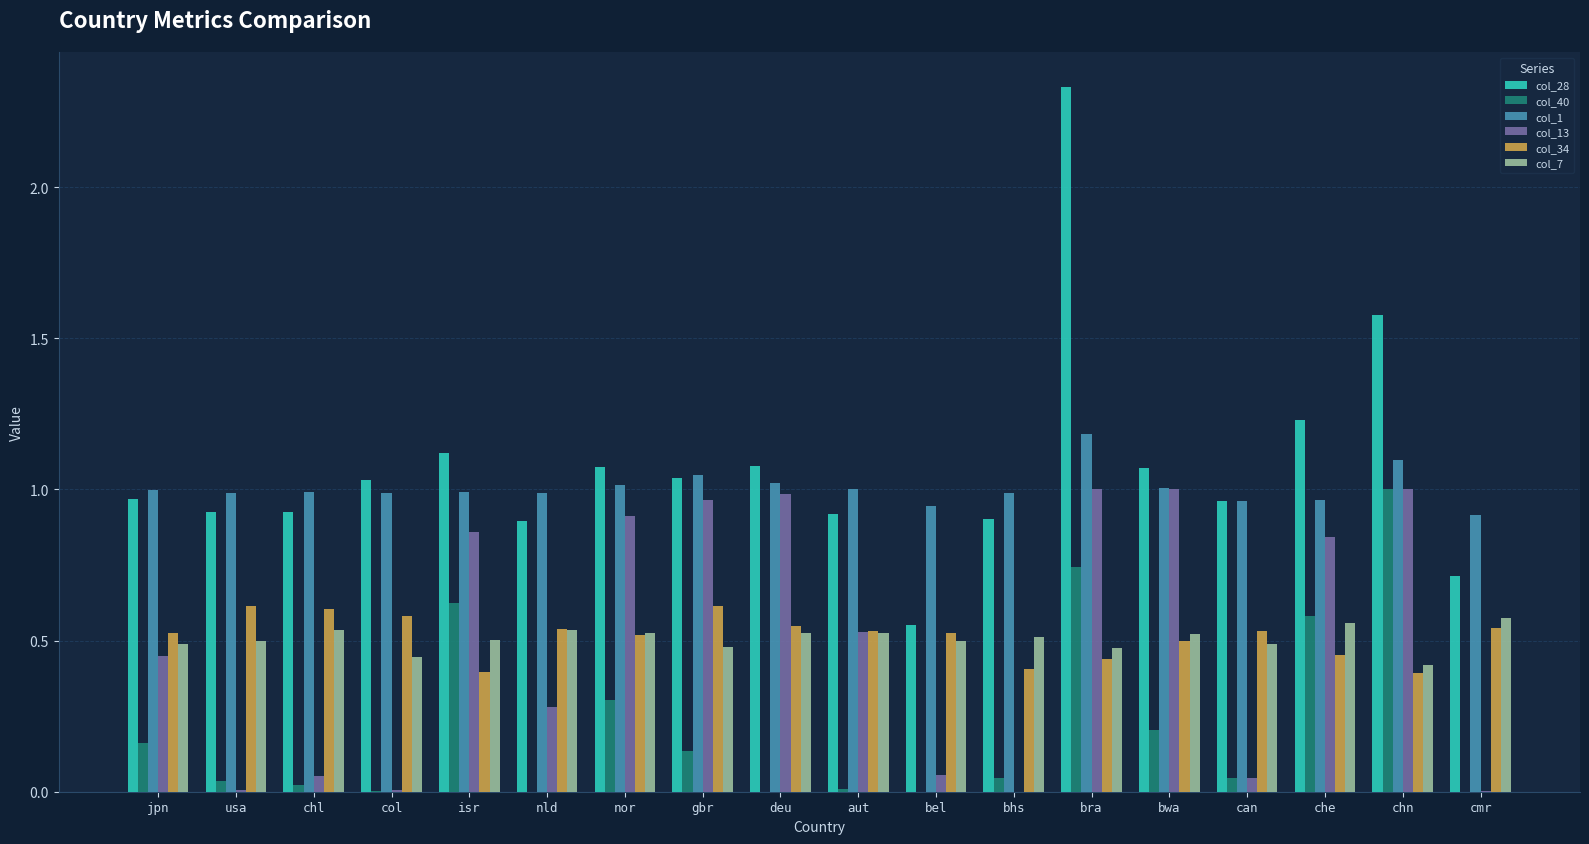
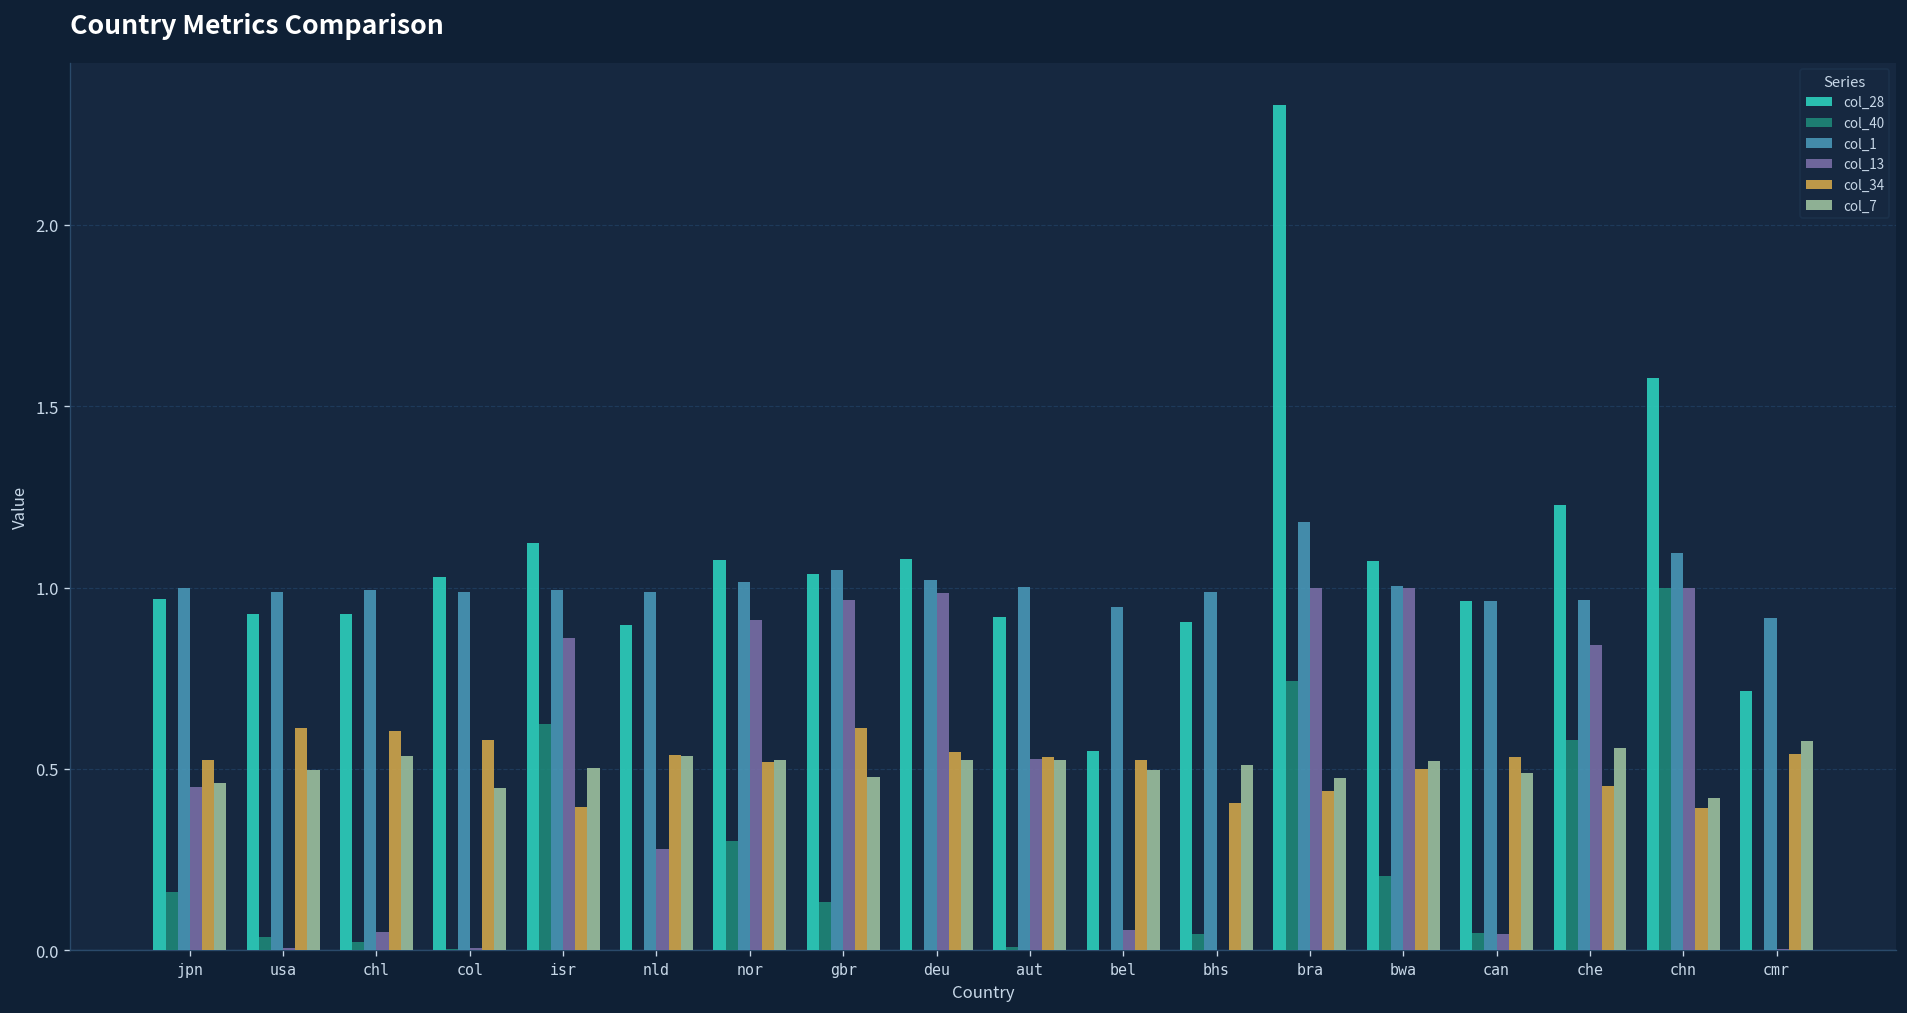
  {
    "col_28": {
      "jpn": 0.97,
      "usa": 0.93,
      "chl": 0.93,
      "col": 1.03,
      "isr": 1.12,
      "nld": 0.90,
      "nor": 1.08,
      "gbr": 1.04,
      "deu": 1.08,
      "aut": 0.92,
      "bel": 0.55,
      "bhs": 0.90,
      "bra": 2.33,
      "bwa": 1.07,
      "can": 0.96,
      "che": 1.23,
      "chn": 1.58,
      "cmr": 0.71
    },
    "col_40": {
      "jpn": 0.16,
      "usa": 0.04,
      "chl": 0.02,
      "isr": 0.63,
      "nld": 0.00,
      "nor": 0.30,
      "gbr": 0.13,
      "deu": 0.00,
      "aut": 0.01,
      "bel": 0.00,
      "bhs": 0.04,
      "bra": 0.74,
      "bwa": 0.20,
      "can": 0.05,
      "che": 0.58,
      "chn": 1.00,
      "cmr": 0.00
    },
    "col_1": {
      "jpn": 1.00,
      "usa": 0.99,
      "chl": 0.99,
      "col": 0.99,
      "isr": 0.99,
      "nld": 0.99,
      "nor": 1.02,
      "gbr": 1.05,
      "deu": 1.02,
      "aut": 1.00,
      "bel": 0.95,
      "bhs": 0.99,
      "bra": 1.18,
      "bwa": 1.01,
      "can": 0.96,
      "che": 0.97,
      "chn": 1.10,
      "cmr": 0.92
    },
    "col_13": {
      "jpn": 0.45,
      "chl": 0.05,
      "isr": 0.86,
      "nld": 0.28,
      "nor": 0.91,
      "gbr": 0.97,
      "deu": 0.99,
      "aut": 0.53,
      "bel": 0.06,
      "bhs": 0.00,
      "bra": 1.00,
      "bwa": 1.00,
      "can": 0.05,
      "che": 0.84,
      "chn": 1.00
    },
    "col_34": {
      "jpn": 0.52,
      "usa": 0.61,
      "chl": 0.60,
      "col": 0.58,
      "isr": 0.40,
      "nld": 0.54,
      "nor": 0.52,
      "gbr": 0.61,
      "deu": 0.55,
      "aut": 0.53,
      "bel": 0.52,
      "bhs": 0.41,
      "bra": 0.44,
      "bwa": 0.50,
      "can": 0.53,
      "che": 0.45,
      "chn": 0.39,
      "cmr": 0.54
    },
    "col_7": {
-     "jpn": 0.49,
+     "jpn": 0.46,
      "usa": 0.50,
      "chl": 0.54,
      "col": 0.45,
      "isr": 0.50,
      "nld": 0.54,
      "nor": 0.53,
      "gbr": 0.48,
      "deu": 0.53,
      "aut": 0.53,
      "bel": 0.50,
      "bhs": 0.51,
      "bra": 0.48,
      "bwa": 0.52,
      "can": 0.49,
      "che": 0.56,
      "chn": 0.42,
      "cmr": 0.58
    }
  }
